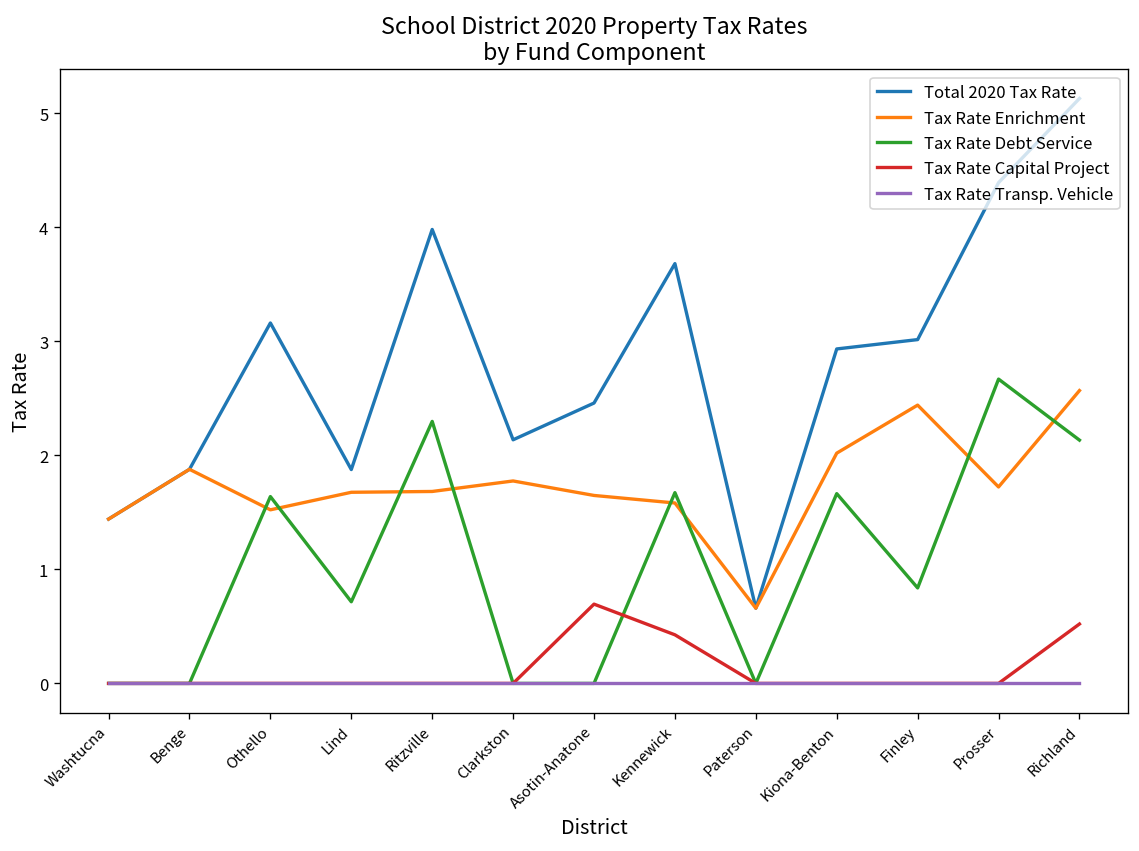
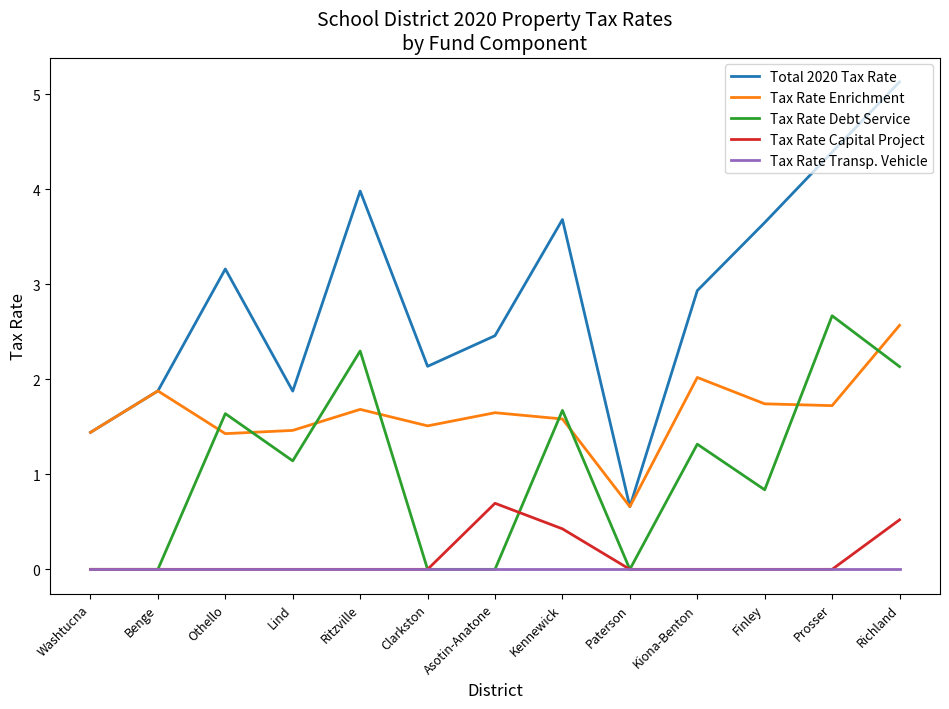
  {
    "Total 2020 Tax Rate": {
      "Othello": 3.2,
      "Lind": 1.9,
      "Ritzville": 4.0,
      "Clarkston": 2.1,
      "Asotin-Anatone": 2.5,
      "Kennewick": 3.7,
      "Kiona-Benton": 2.9,
-     "Finley": 3.0
+     "Finley": 3.6
    },
    "Tax Rate Enrichment": {
-     "Othello": 1.5,
-     "Lind": 1.7,
+     "Othello": 1.4,
+     "Lind": 1.5,
      "Ritzville": 1.7,
-     "Clarkston": 1.8,
+     "Clarkston": 1.5,
      "Asotin-Anatone": 1.6,
      "Kennewick": 1.6,
      "Kiona-Benton": 2.0,
-     "Finley": 2.4,
+     "Finley": 1.7,
      "Prosser": 1.7,
      "Richland": 2.6
    },
    "Tax Rate Debt Service": {
      "Othello": 1.6,
-     "Lind": 0.7,
+     "Lind": 1.1,
      "Ritzville": 2.3,
      "Kennewick": 1.7,
-     "Kiona-Benton": 1.7,
+     "Kiona-Benton": 1.3,
      "Finley": 0.8,
      "Prosser": 2.7,
      "Richland": 2.1
    },
    "Tax Rate Capital Project": {
      "Asotin-Anatone": 0.7,
      "Kennewick": 0.4,
      "Richland": 0.5
    },
    "Tax Rate Transp. Vehicle": {
      "Kennewick": 0.0,
      "Richland": 0.0
    }
  }
